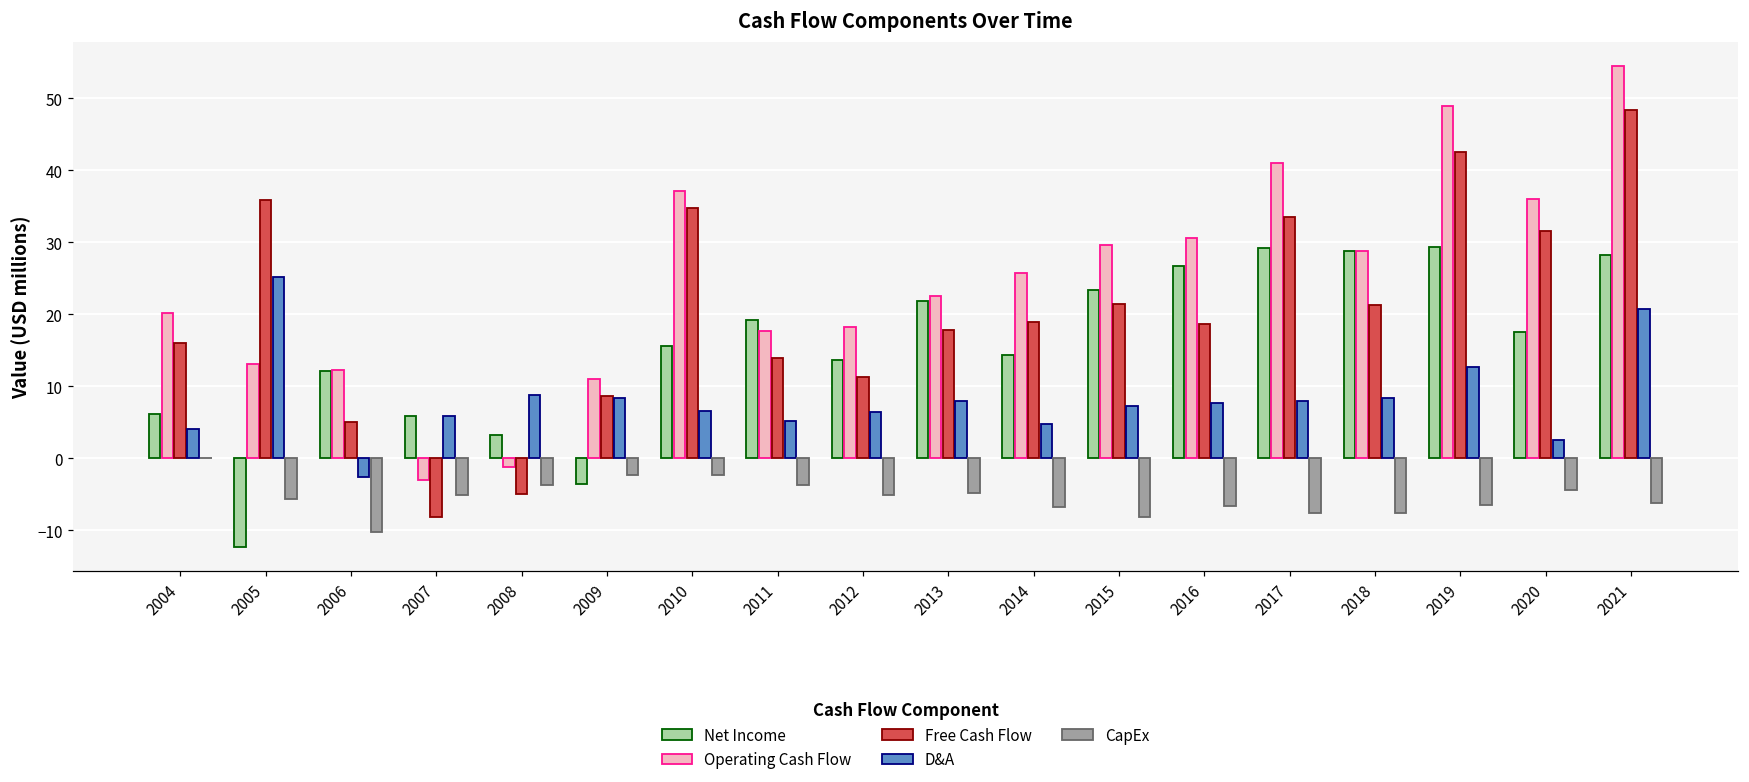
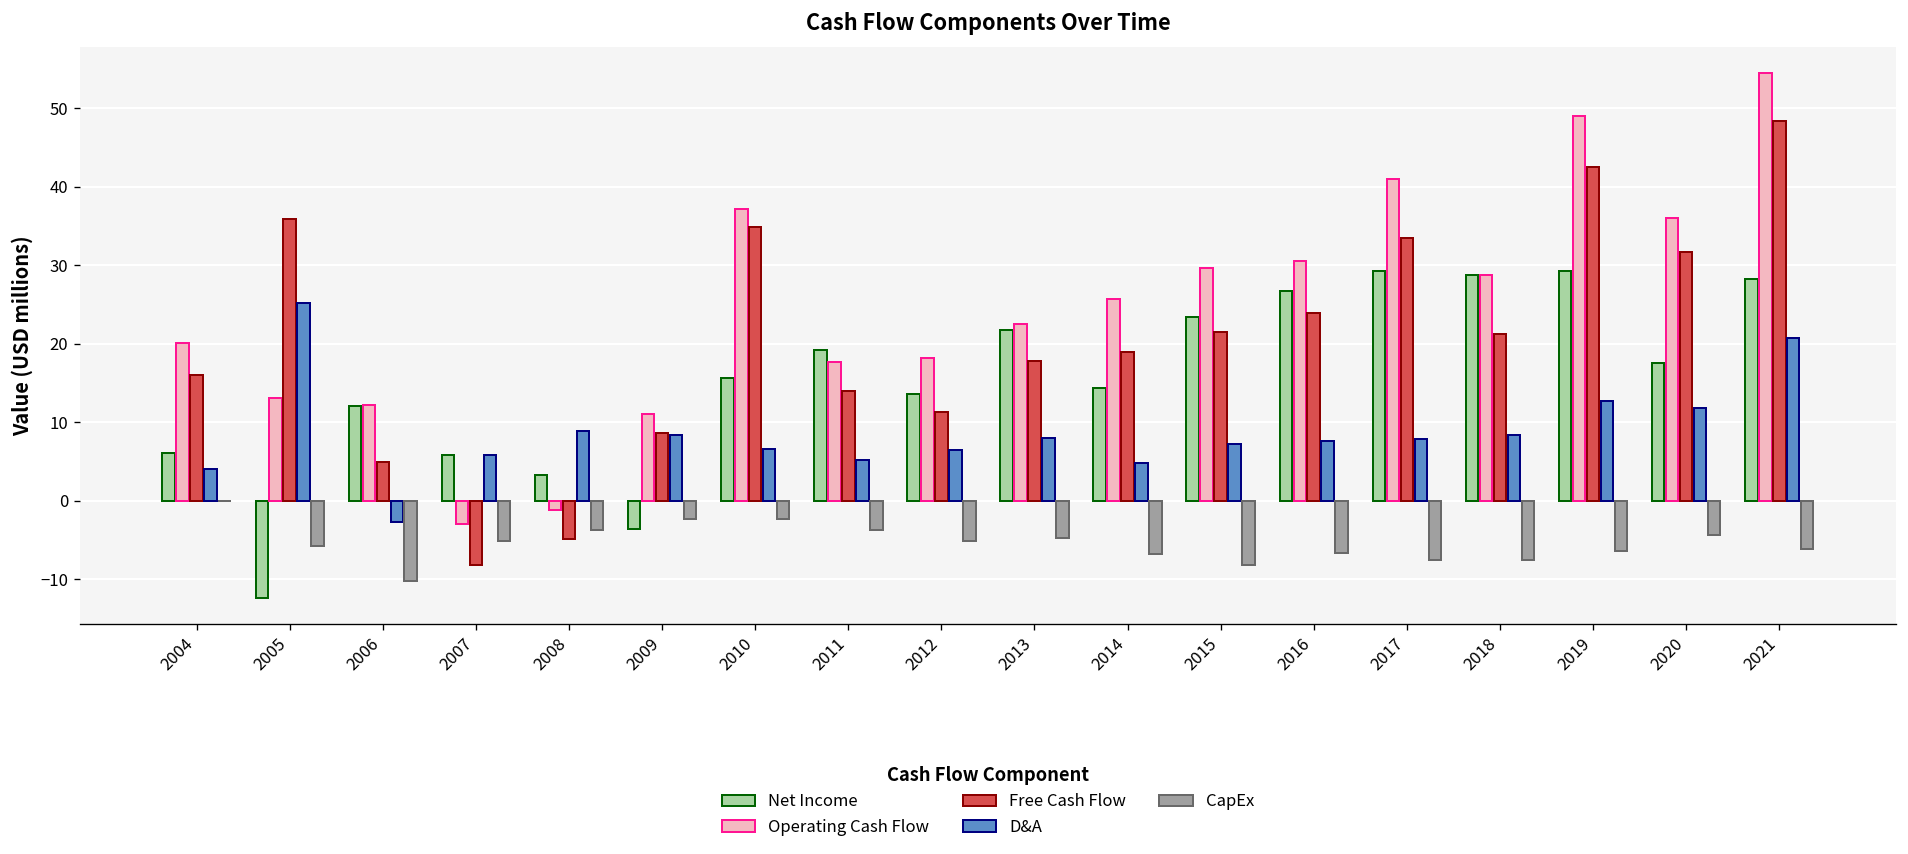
  {
    "Operating Cash Flow": {
      "2004": 20,
      "2005": 13,
      "2006": 12,
      "2007": -3,
      "2008": -1,
      "2009": 11,
      "2010": 37,
      "2011": 18,
      "2012": 18,
      "2013": 23,
      "2014": 26,
      "2015": 30,
      "2016": 31,
      "2017": 41,
      "2018": 29,
      "2019": 49,
      "2020": 36,
      "2021": 55
    },
    "Free Cash Flow": {
      "2004": 16,
      "2005": 36,
      "2006": 5,
      "2007": -8,
      "2008": -5,
      "2009": 9,
      "2010": 35,
      "2011": 14,
      "2012": 11,
      "2013": 18,
      "2014": 19,
      "2015": 21,
-     "2016": 19,
+     "2016": 24,
      "2017": 33,
      "2018": 21,
      "2019": 43,
      "2020": 32,
      "2021": 48
    },
    "D&A": {
      "2004": 4,
      "2005": 25,
      "2006": -3,
      "2007": 6,
      "2008": 9,
      "2009": 8,
      "2010": 7,
      "2011": 5,
      "2012": 6,
      "2013": 8,
      "2014": 5,
      "2015": 7,
      "2016": 8,
      "2017": 8,
      "2018": 8,
      "2019": 13,
-     "2020": 3,
+     "2020": 12,
      "2021": 21
    }
  }
